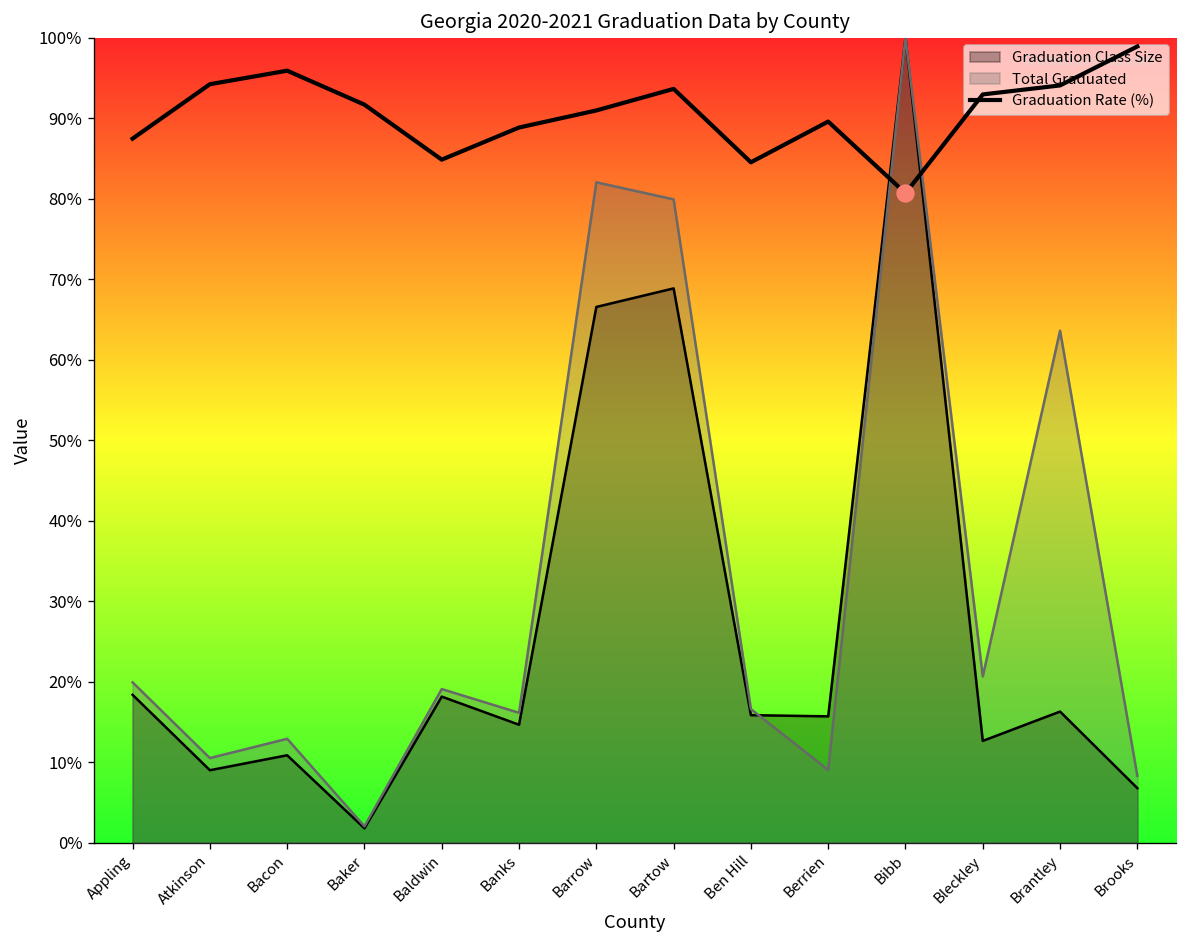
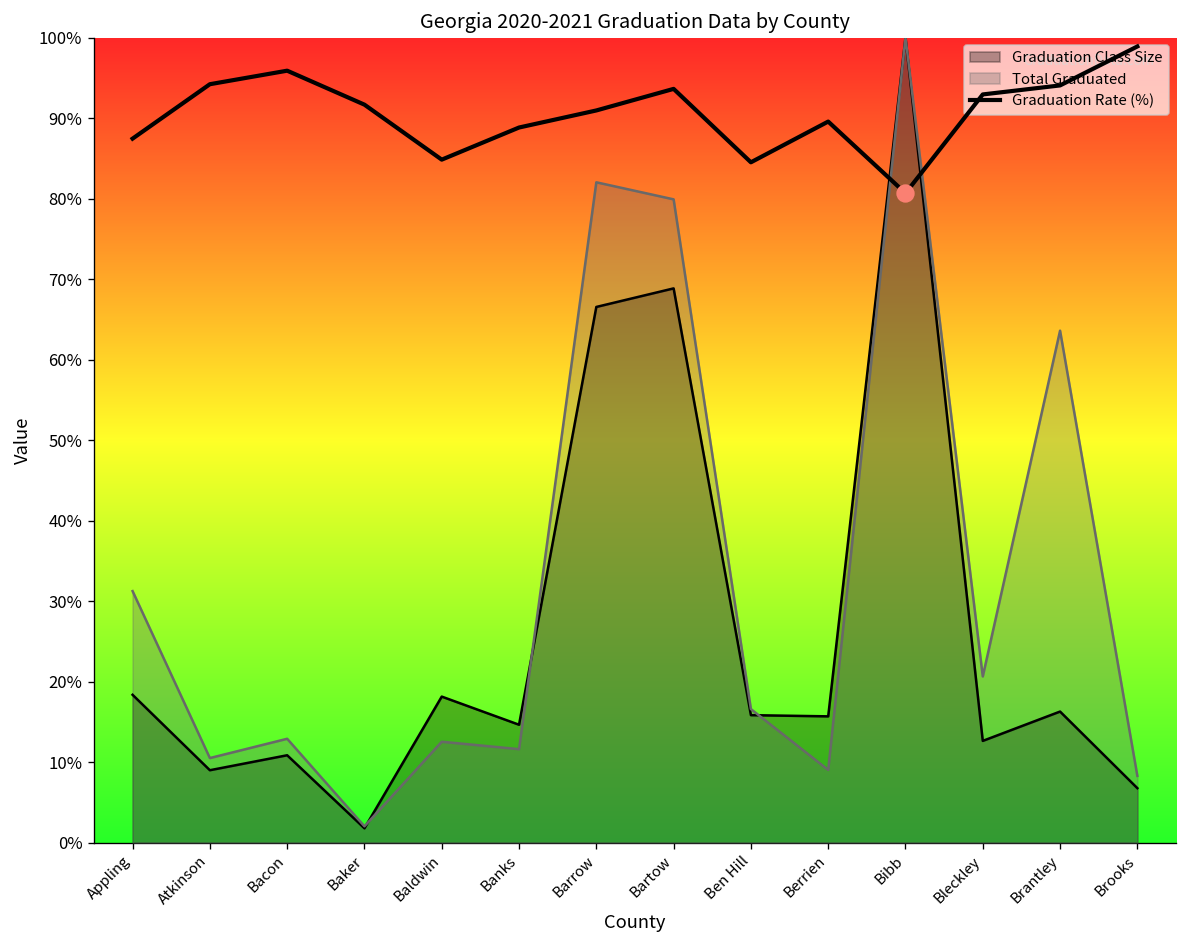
  {
    "Total Graduated": {
-     "Appling": "20%",
+     "Appling": "31%",
      "Atkinson": "11%",
      "Bacon": "13%",
-     "Baldwin": "19%",
-     "Banks": "16%",
+     "Baldwin": "13%",
+     "Banks": "12%",
      "Barrow": "82%",
      "Bartow": "80%",
      "Ben Hill": "17%",
      "Berrien": "9%",
      "Bleckley": "21%",
      "Brantley": "64%",
      "Brooks": "8%"
    }
  }
